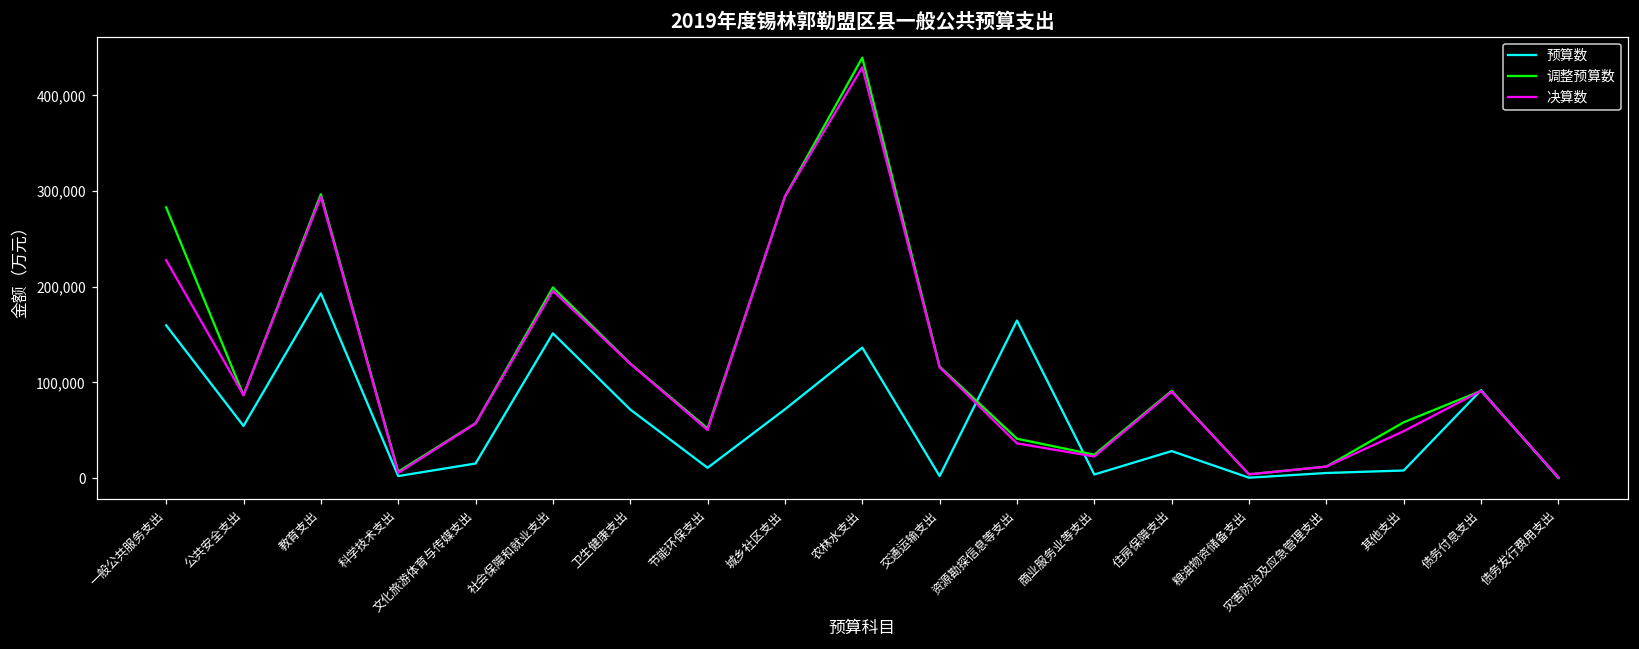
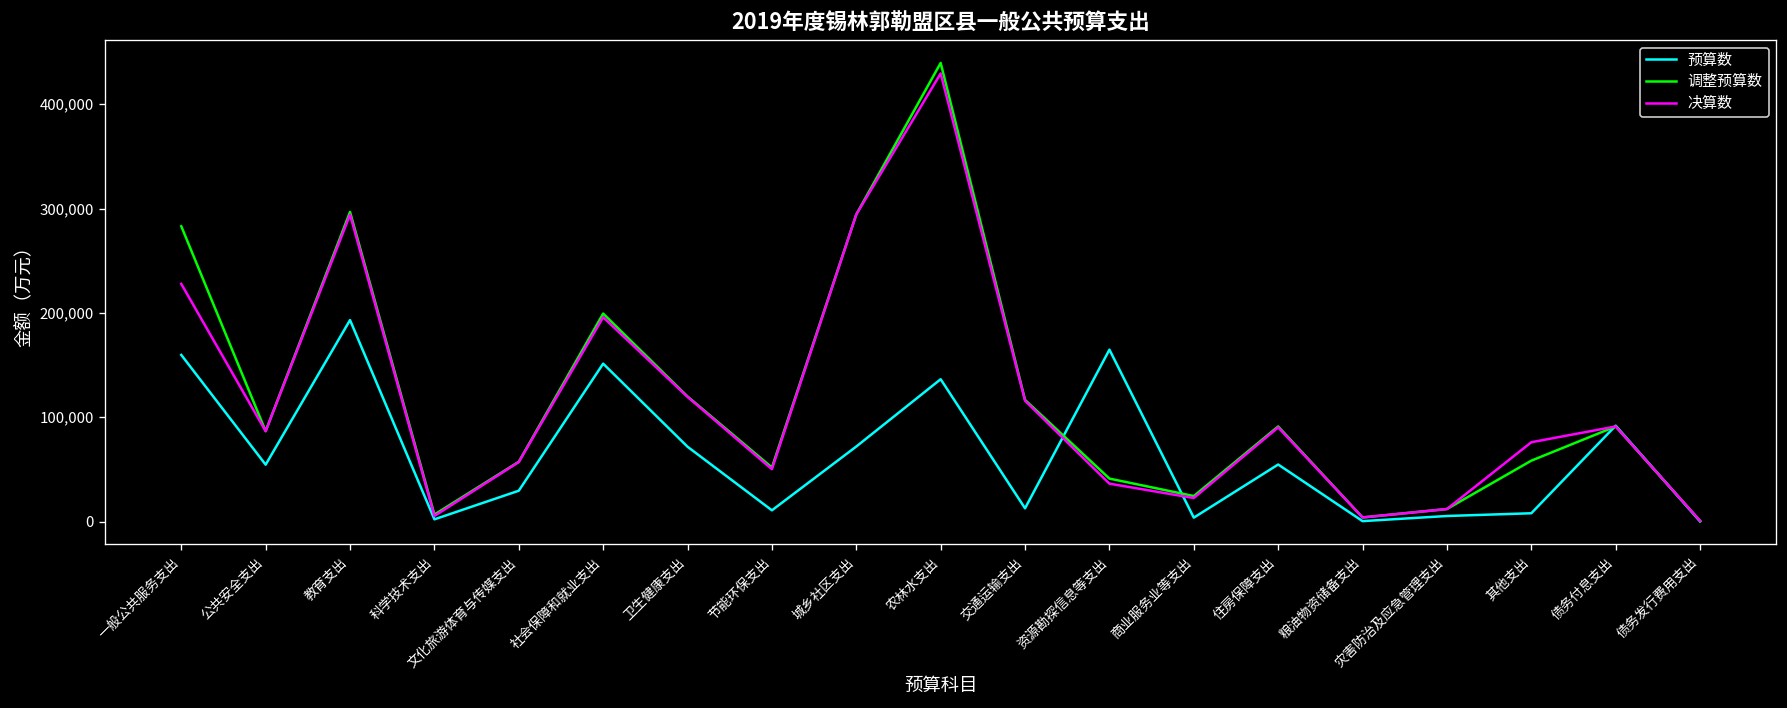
  {
    "预算数": {
      "一般公共服务支出": "160,000",
      "公共安全支出": "50,000",
      "教育支出": "190,000",
      "科学技术支出": "0",
-     "文化旅游体育与传媒支出": "20,000",
+     "文化旅游体育与传媒支出": "30,000",
      "社会保障和就业支出": "150,000",
      "卫生健康支出": "70,000",
      "节能环保支出": "10,000",
      "城乡社区支出": "70,000",
      "农林水支出": "140,000",
-     "交通运输支出": "0",
+     "交通运输支出": "10,000",
      "资源勘探信息等支出": "160,000",
      "商业服务业等支出": "0",
-     "住房保障支出": "30,000",
+     "住房保障支出": "50,000",
      "粮油物资储备支出": "0",
      "灾害防治及应急管理支出": "10,000",
      "其他支出": "10,000"
    },
    "调整预算数": {
      "一般公共服务支出": "280,000",
      "社会保障和就业支出": "200,000",
      "农林水支出": "440,000",
      "资源勘探信息等支出": "40,000",
      "其他支出": "60,000"
    },
    "决算数": {
      "一般公共服务支出": "230,000",
      "社会保障和就业支出": "200,000",
      "农林水支出": "430,000",
      "资源勘探信息等支出": "40,000",
-     "其他支出": "50,000"
+     "其他支出": "80,000"
    }
  }
